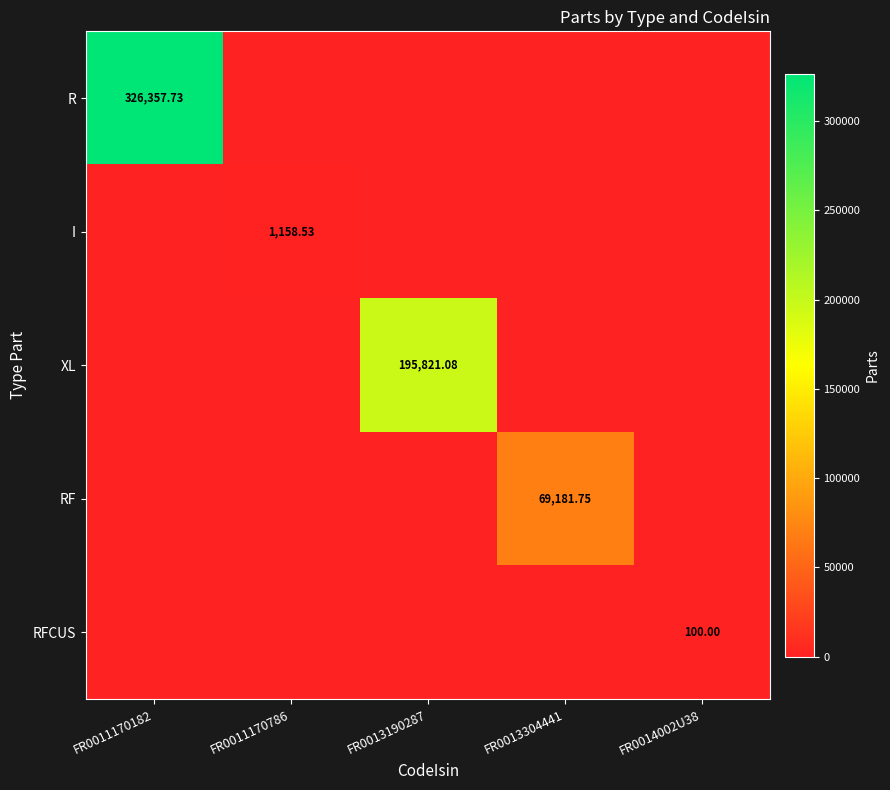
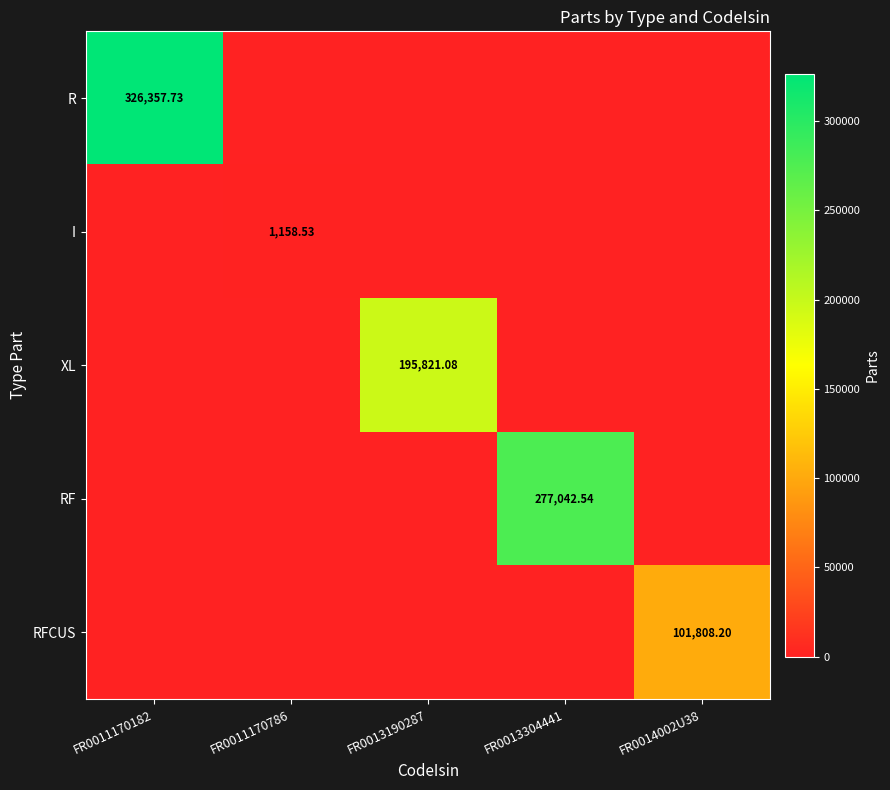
  {
    "R": {
      "FR0011170182": "326,357.73"
    },
    "I": {
      "FR0011170786": "1,158.53"
    },
    "XL": {
      "FR0013190287": "195,821.08"
    },
    "RF": {
-     "FR0013304441": "69,181.75"
+     "FR0013304441": "277,042.54"
    },
    "RFCUS": {
-     "FR0014002U38": "100.00"
+     "FR0014002U38": "101,808.20"
    }
  }
